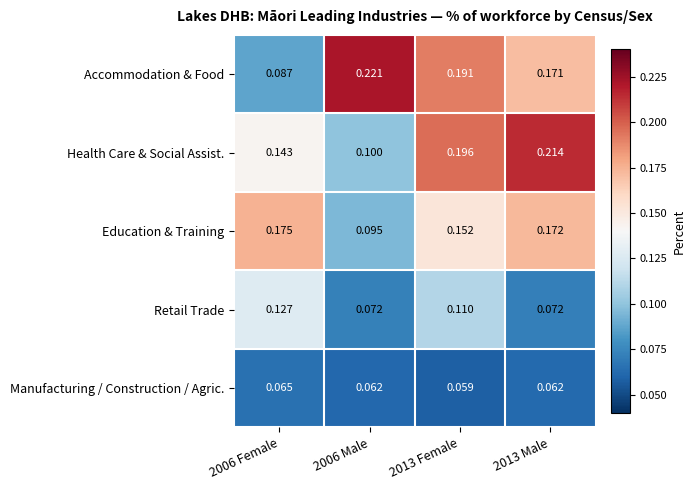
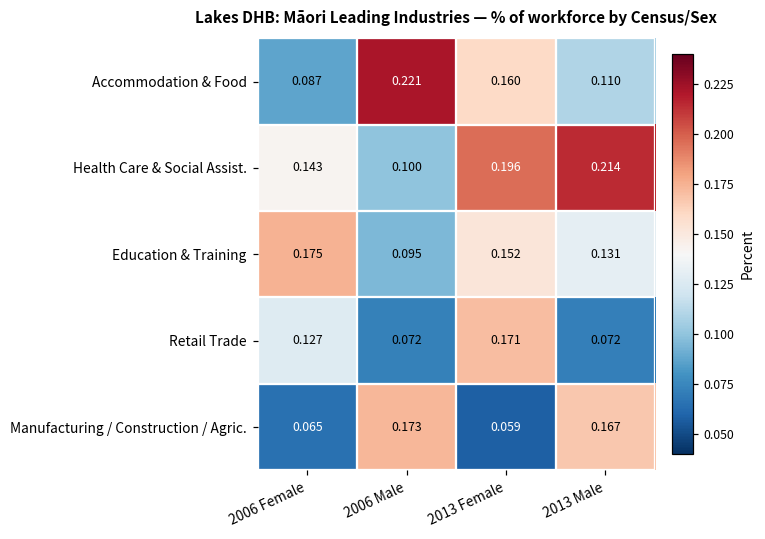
  {
    "Accommodation & Food": {
      "2006 Female": 0.087,
      "2006 Male": 0.221,
-     "2013 Female": 0.191,
-     "2013 Male": 0.171
+     "2013 Female": 0.160,
+     "2013 Male": 0.110
    },
    "Health Care & Social Assist.": {
      "2006 Female": 0.143,
      "2006 Male": 0.100,
      "2013 Female": 0.196,
      "2013 Male": 0.214
    },
    "Education & Training": {
      "2006 Female": 0.175,
      "2006 Male": 0.095,
      "2013 Female": 0.152,
-     "2013 Male": 0.172
+     "2013 Male": 0.131
    },
    "Retail Trade": {
      "2006 Female": 0.127,
      "2006 Male": 0.072,
-     "2013 Female": 0.110,
+     "2013 Female": 0.171,
      "2013 Male": 0.072
    },
    "Manufacturing / Construction / Agric.": {
      "2006 Female": 0.065,
-     "2006 Male": 0.062,
+     "2006 Male": 0.173,
      "2013 Female": 0.059,
-     "2013 Male": 0.062
+     "2013 Male": 0.167
    }
  }
